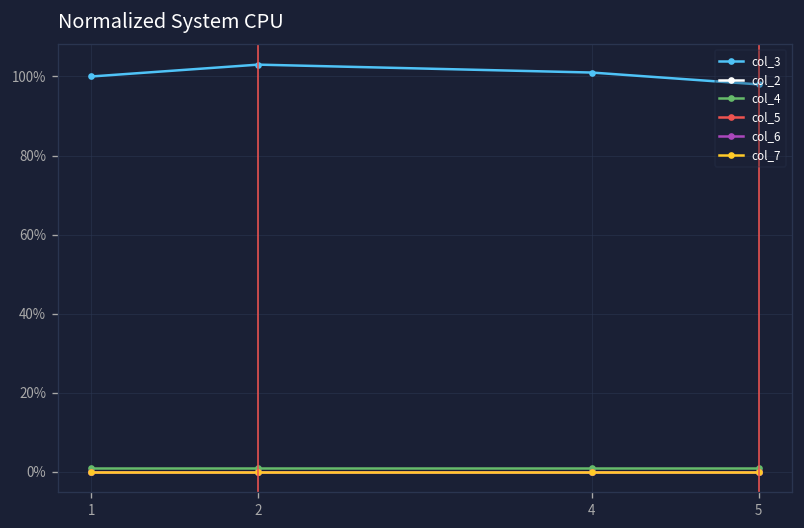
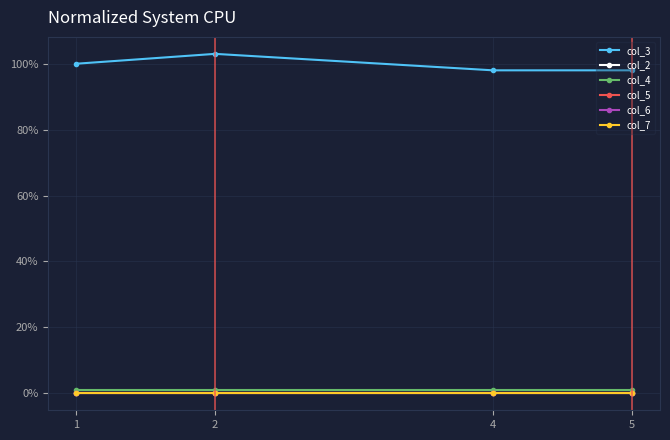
  {
    "col_3": {
      "1": "100%",
      "2": "103%",
-     "4": "101%"
+     "4": "98%"
    },
    "col_7": {
      "1": "0%",
      "2": "0%",
      "4": "0%",
      "5": "0%"
    },
    "col_4": {
      "1": "1%",
      "2": "1%",
      "4": "1%",
      "5": "1%"
    }
  }
